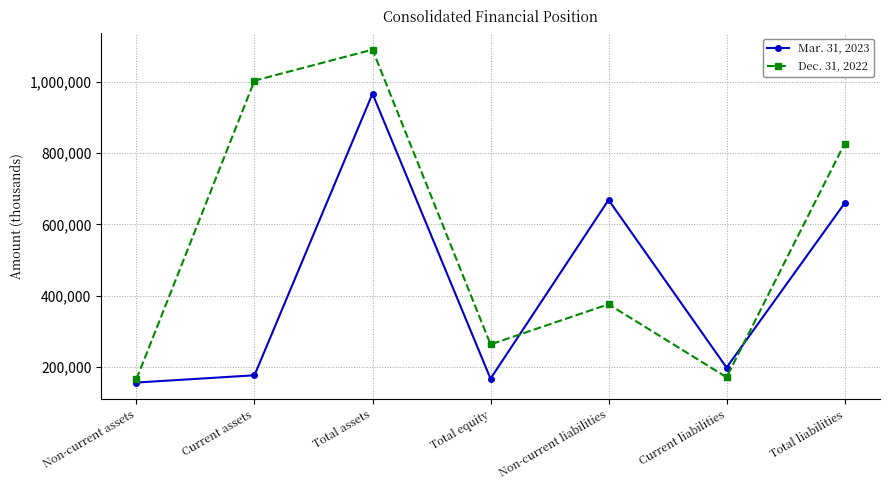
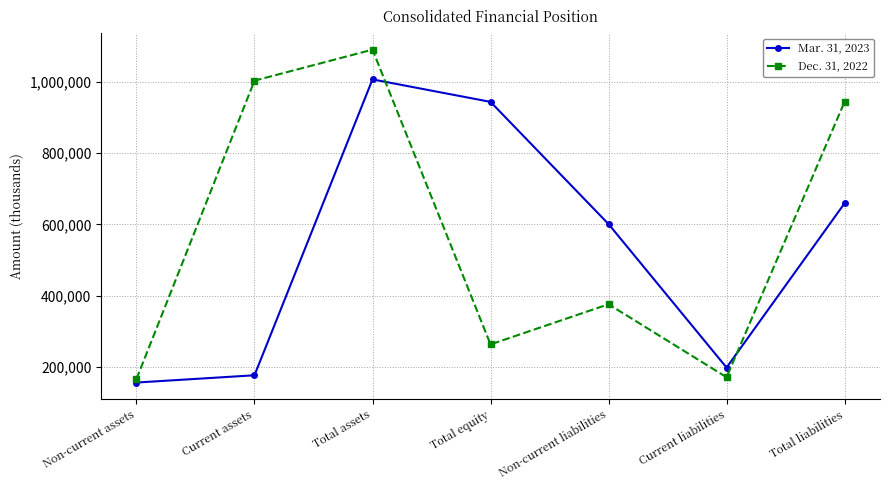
  {
    "Mar. 31, 2023": {
      "Non-current assets": "160,000",
      "Current assets": "180,000",
-     "Total assets": "970,000",
-     "Total equity": "170,000",
-     "Non-current liabilities": "670,000",
+     "Total assets": "1,010,000",
+     "Total equity": "940,000",
+     "Non-current liabilities": "600,000",
      "Current liabilities": "200,000",
      "Total liabilities": "660,000"
    },
    "Dec. 31, 2022": {
      "Non-current assets": "170,000",
      "Current assets": "1,000,000",
      "Total assets": "1,090,000",
      "Total equity": "260,000",
      "Non-current liabilities": "380,000",
      "Current liabilities": "170,000",
-     "Total liabilities": "830,000"
+     "Total liabilities": "940,000"
    }
  }
